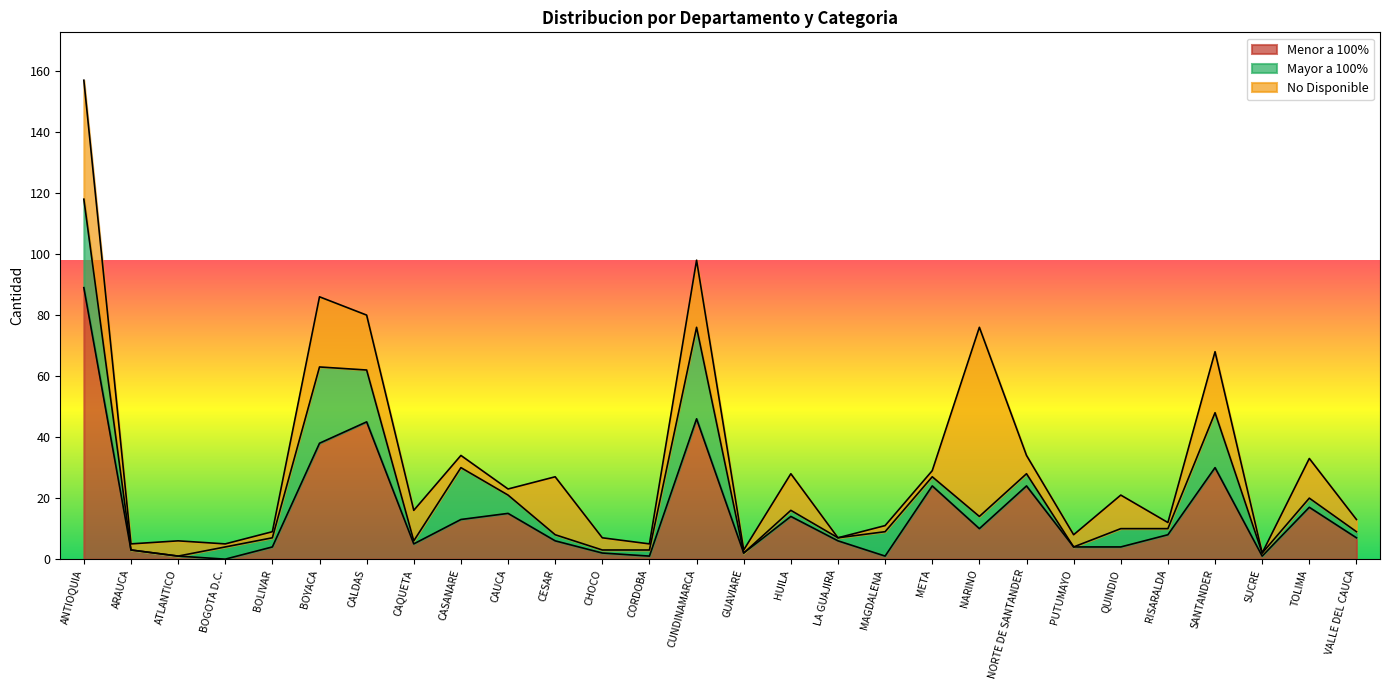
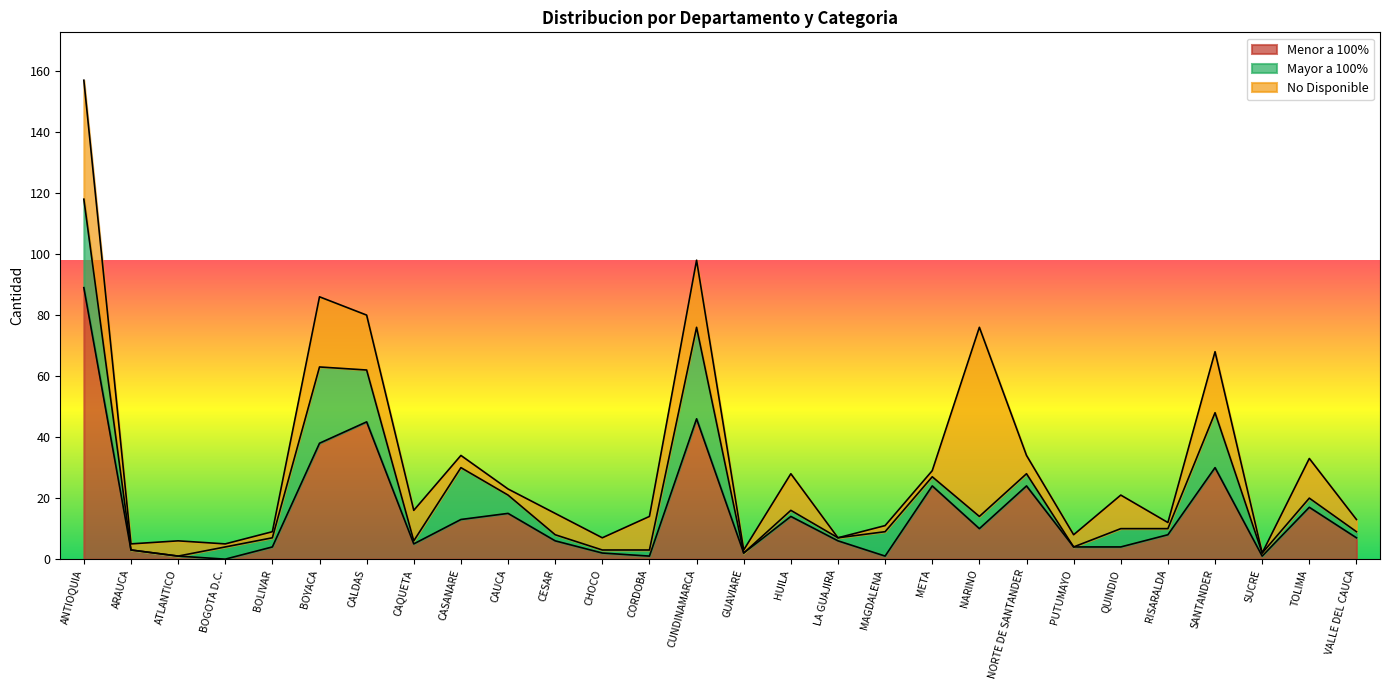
  {
    "Menor a 100%": {
      "ANTIOQUIA": 89,
      "BOGOTA D.C.": 0,
      "BOLIVAR": 4,
      "BOYACA": 38,
      "CALDAS": 45,
      "CAQUETA": 5,
      "CASANARE": 13,
      "CAUCA": 15,
      "CESAR": 6,
      "CHOCO": 2,
      "CORDOBA": 1,
      "CUNDINAMARCA": 46,
      "HUILA": 14,
      "LA GUAJIRA": 6,
      "MAGDALENA": 1,
      "META": 24,
      "NARINO": 10,
      "NORTE DE SANTANDER": 24,
      "QUINDIO": 4,
      "RISARALDA": 8,
      "SANTANDER": 30,
      "SUCRE": 1,
      "TOLIMA": 17,
      "VALLE DEL CAUCA": 7
    },
    "Mayor a 100%": {
      "ANTIOQUIA": 29,
      "BOGOTA D.C.": 4,
      "BOLIVAR": 3,
      "BOYACA": 25,
      "CALDAS": 17,
      "CAQUETA": 1,
      "CASANARE": 17,
      "CAUCA": 6,
      "CESAR": 2,
      "CHOCO": 1,
      "CORDOBA": 2,
      "CUNDINAMARCA": 30,
      "HUILA": 2,
      "MAGDALENA": 8,
      "META": 3,
      "NARINO": 4,
      "NORTE DE SANTANDER": 4,
      "QUINDIO": 6,
      "RISARALDA": 2,
      "SANTANDER": 18,
      "TOLIMA": 3,
      "VALLE DEL CAUCA": 2
    },
    "No Disponible": {
      "ANTIOQUIA": 39,
      "ARAUCA": 2,
      "ATLANTICO": 5,
      "BOGOTA D.C.": 1,
      "BOLIVAR": 2,
      "BOYACA": 23,
      "CALDAS": 18,
      "CAQUETA": 10,
      "CASANARE": 4,
      "CAUCA": 2,
-     "CESAR": 19,
+     "CESAR": 7,
      "CHOCO": 4,
-     "CORDOBA": 2,
+     "CORDOBA": 11,
      "CUNDINAMARCA": 22,
      "GUAVIARE": 1,
      "HUILA": 12,
      "MAGDALENA": 2,
      "META": 2,
      "NARINO": 62,
      "NORTE DE SANTANDER": 6,
      "PUTUMAYO": 4,
      "QUINDIO": 11,
      "RISARALDA": 2,
      "SANTANDER": 20,
      "TOLIMA": 13,
      "VALLE DEL CAUCA": 4
    }
  }
